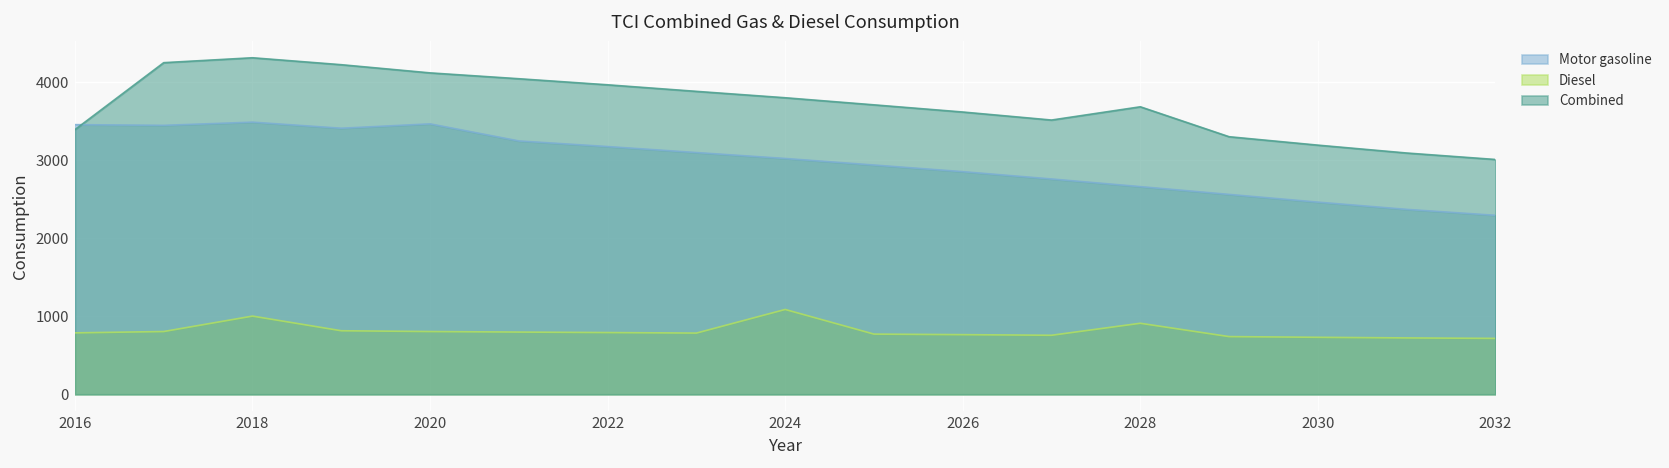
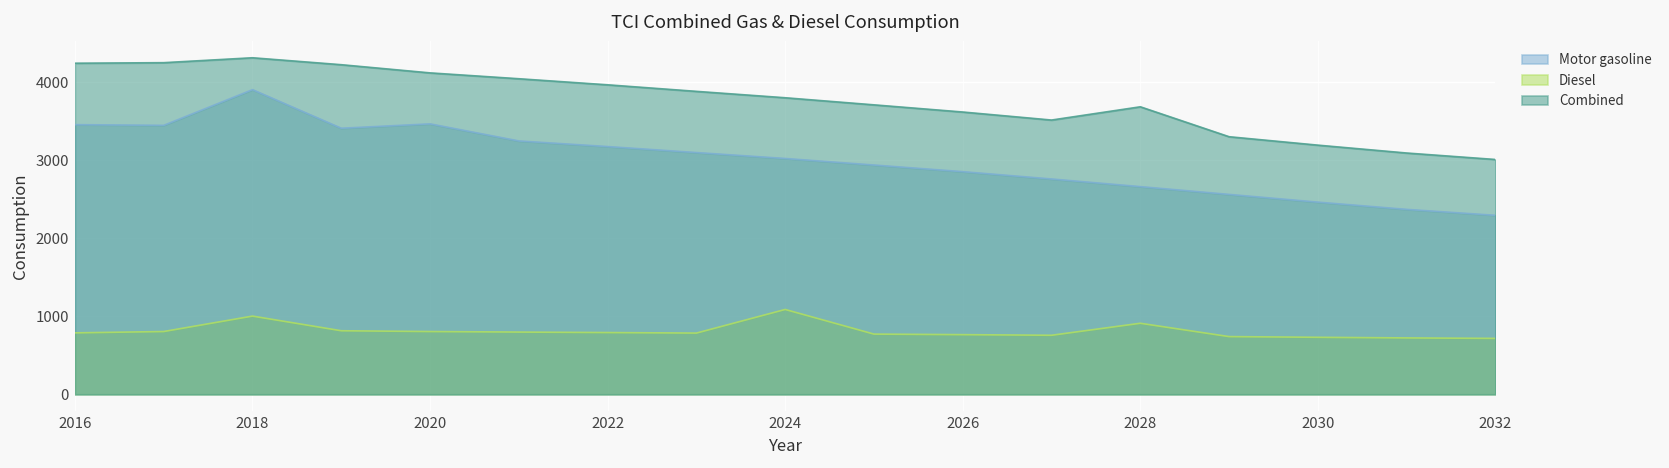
  {
    "Motor gasoline": {
      "2016": 3500,
-     "2018": 3500,
+     "2018": 3900,
      "2020": 3500,
      "2022": 3200,
      "2024": 3000,
      "2026": 2900,
      "2028": 2700,
      "2030": 2500,
      "2032": 2300
    },
    "Diesel": {
      "2016": 800,
      "2018": 1000,
      "2020": 800,
      "2022": 800,
      "2024": 1100,
      "2026": 800,
      "2028": 900,
      "2030": 700,
      "2032": 700
    },
    "Combined": {
-     "2016": 3400,
+     "2016": 4200,
      "2018": 4300,
      "2020": 4100,
      "2022": 4000,
      "2024": 3800,
      "2026": 3600,
      "2028": 3700,
      "2030": 3200,
      "2032": 3000
    }
  }
